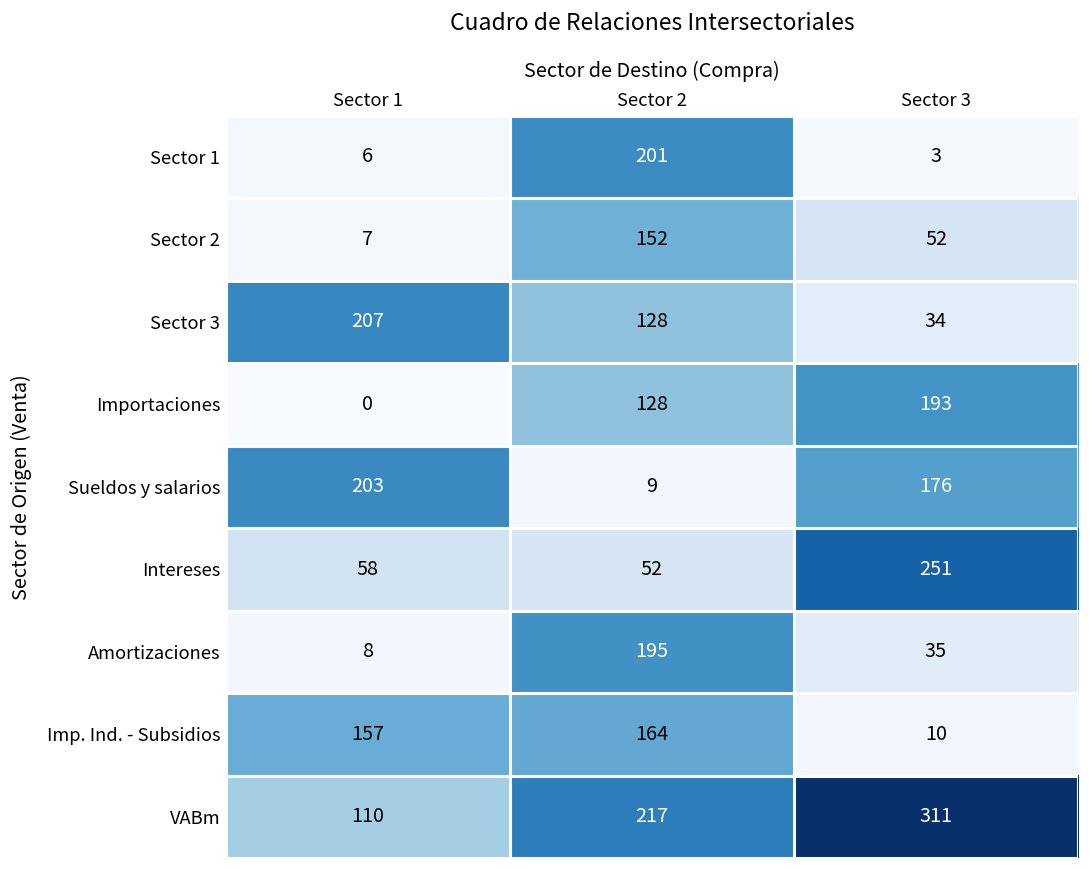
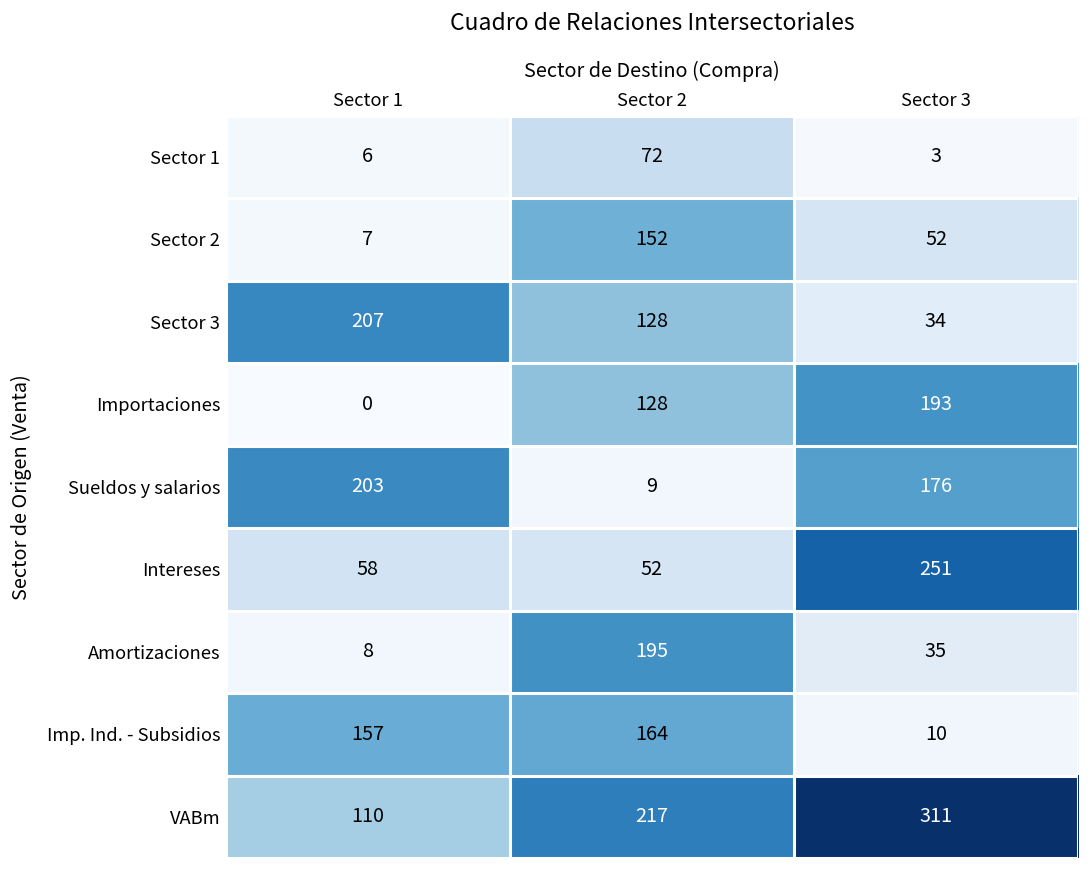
  {
    "Sector 1": {
      "Sector 1": 6,
-     "Sector 2": 201,
+     "Sector 2": 72,
      "Sector 3": 3
    },
    "Sector 2": {
      "Sector 1": 7,
      "Sector 2": 152,
      "Sector 3": 52
    },
    "Sector 3": {
      "Sector 1": 207,
      "Sector 2": 128,
      "Sector 3": 34
    },
    "Importaciones": {
      "Sector 1": 0,
      "Sector 2": 128,
      "Sector 3": 193
    },
    "Sueldos y salarios": {
      "Sector 1": 203,
      "Sector 2": 9,
      "Sector 3": 176
    },
    "Intereses": {
      "Sector 1": 58,
      "Sector 2": 52,
      "Sector 3": 251
    },
    "Amortizaciones": {
      "Sector 1": 8,
      "Sector 2": 195,
      "Sector 3": 35
    },
    "Imp. Ind. - Subsidios": {
      "Sector 1": 157,
      "Sector 2": 164,
      "Sector 3": 10
    },
    "VABm": {
      "Sector 1": 110,
      "Sector 2": 217,
      "Sector 3": 311
    }
  }
